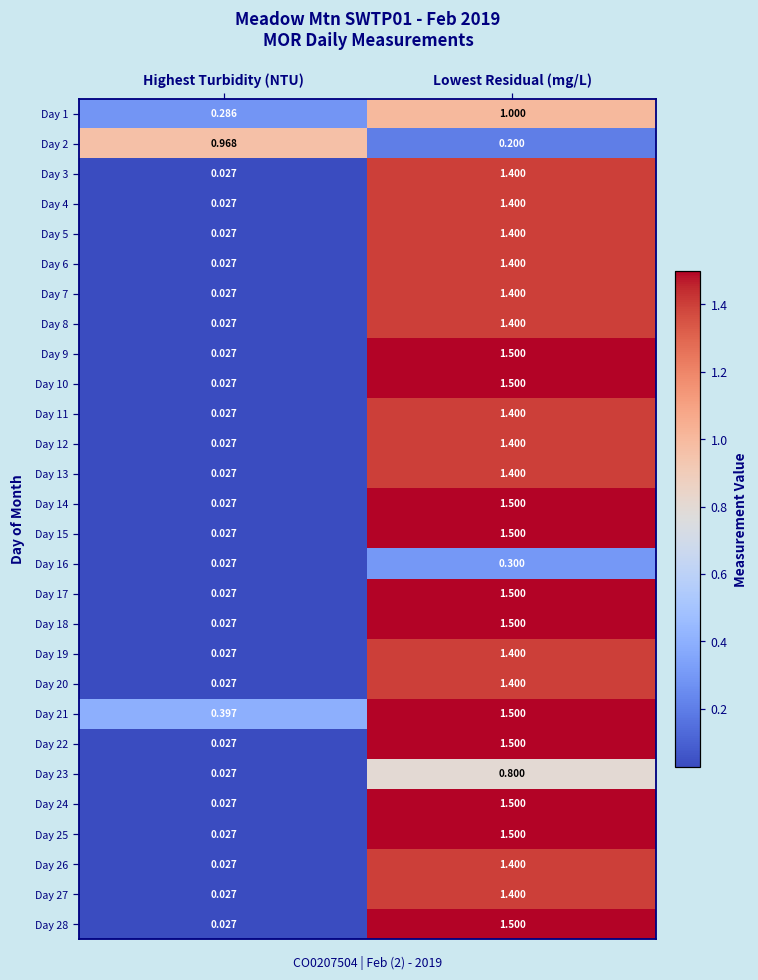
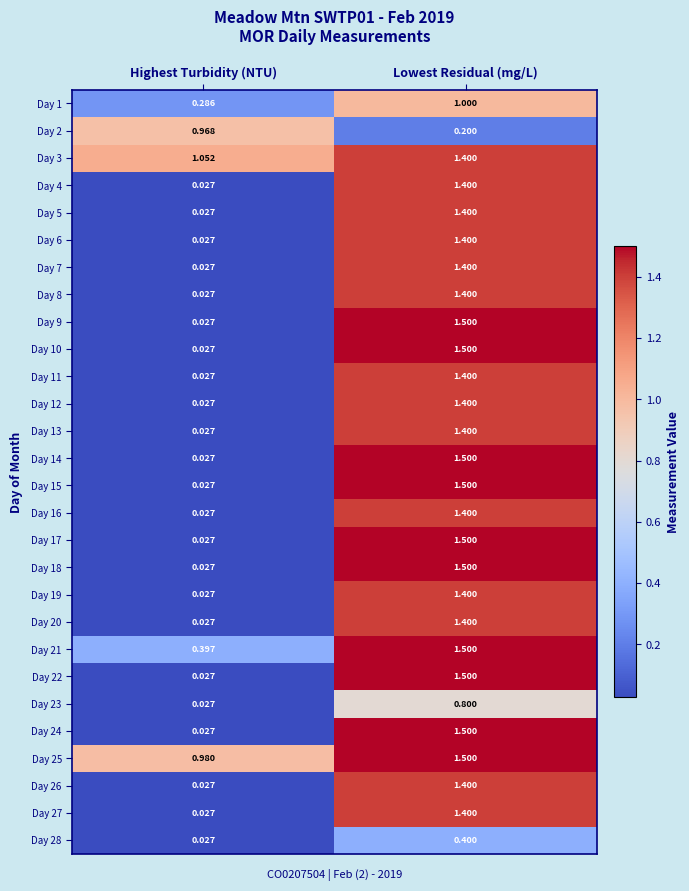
  {
    "Day 1": {
      "Highest Turbidity (NTU)": 0.286,
      "Lowest Residual (mg/L)": 1.000
    },
    "Day 2": {
      "Highest Turbidity (NTU)": 0.968,
      "Lowest Residual (mg/L)": 0.200
    },
    "Day 3": {
-     "Highest Turbidity (NTU)": 0.027,
+     "Highest Turbidity (NTU)": 1.052,
      "Lowest Residual (mg/L)": 1.400
    },
    "Day 4": {
      "Highest Turbidity (NTU)": 0.027,
      "Lowest Residual (mg/L)": 1.400
    },
    "Day 5": {
      "Highest Turbidity (NTU)": 0.027,
      "Lowest Residual (mg/L)": 1.400
    },
    "Day 6": {
      "Highest Turbidity (NTU)": 0.027,
      "Lowest Residual (mg/L)": 1.400
    },
    "Day 7": {
      "Highest Turbidity (NTU)": 0.027,
      "Lowest Residual (mg/L)": 1.400
    },
    "Day 8": {
      "Highest Turbidity (NTU)": 0.027,
      "Lowest Residual (mg/L)": 1.400
    },
    "Day 9": {
      "Highest Turbidity (NTU)": 0.027,
      "Lowest Residual (mg/L)": 1.500
    },
    "Day 10": {
      "Highest Turbidity (NTU)": 0.027,
      "Lowest Residual (mg/L)": 1.500
    },
    "Day 11": {
      "Highest Turbidity (NTU)": 0.027,
      "Lowest Residual (mg/L)": 1.400
    },
    "Day 12": {
      "Highest Turbidity (NTU)": 0.027,
      "Lowest Residual (mg/L)": 1.400
    },
    "Day 13": {
      "Highest Turbidity (NTU)": 0.027,
      "Lowest Residual (mg/L)": 1.400
    },
    "Day 14": {
      "Highest Turbidity (NTU)": 0.027,
      "Lowest Residual (mg/L)": 1.500
    },
    "Day 15": {
      "Highest Turbidity (NTU)": 0.027,
      "Lowest Residual (mg/L)": 1.500
    },
    "Day 16": {
      "Highest Turbidity (NTU)": 0.027,
-     "Lowest Residual (mg/L)": 0.300
+     "Lowest Residual (mg/L)": 1.400
    },
    "Day 17": {
      "Highest Turbidity (NTU)": 0.027,
      "Lowest Residual (mg/L)": 1.500
    },
    "Day 18": {
      "Highest Turbidity (NTU)": 0.027,
      "Lowest Residual (mg/L)": 1.500
    },
    "Day 19": {
      "Highest Turbidity (NTU)": 0.027,
      "Lowest Residual (mg/L)": 1.400
    },
    "Day 20": {
      "Highest Turbidity (NTU)": 0.027,
      "Lowest Residual (mg/L)": 1.400
    },
    "Day 21": {
      "Highest Turbidity (NTU)": 0.397,
      "Lowest Residual (mg/L)": 1.500
    },
    "Day 22": {
      "Highest Turbidity (NTU)": 0.027,
      "Lowest Residual (mg/L)": 1.500
    },
    "Day 23": {
      "Highest Turbidity (NTU)": 0.027,
      "Lowest Residual (mg/L)": 0.800
    },
    "Day 24": {
      "Highest Turbidity (NTU)": 0.027,
      "Lowest Residual (mg/L)": 1.500
    },
    "Day 25": {
-     "Highest Turbidity (NTU)": 0.027,
+     "Highest Turbidity (NTU)": 0.980,
      "Lowest Residual (mg/L)": 1.500
    },
    "Day 26": {
      "Highest Turbidity (NTU)": 0.027,
      "Lowest Residual (mg/L)": 1.400
    },
    "Day 27": {
      "Highest Turbidity (NTU)": 0.027,
      "Lowest Residual (mg/L)": 1.400
    },
    "Day 28": {
      "Highest Turbidity (NTU)": 0.027,
-     "Lowest Residual (mg/L)": 1.500
+     "Lowest Residual (mg/L)": 0.400
    }
  }
